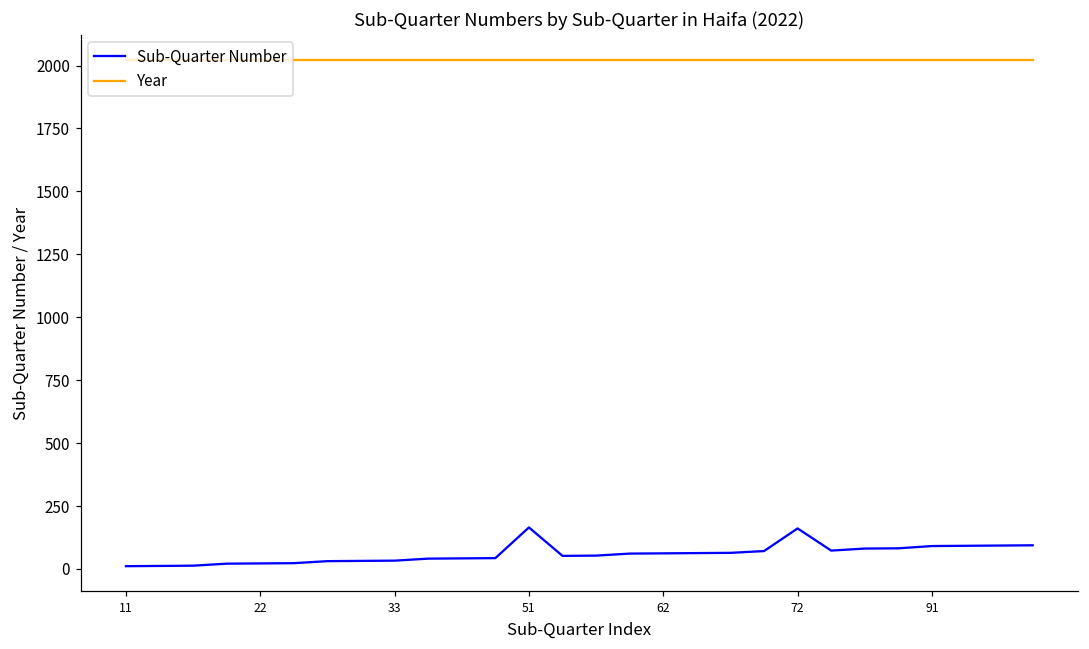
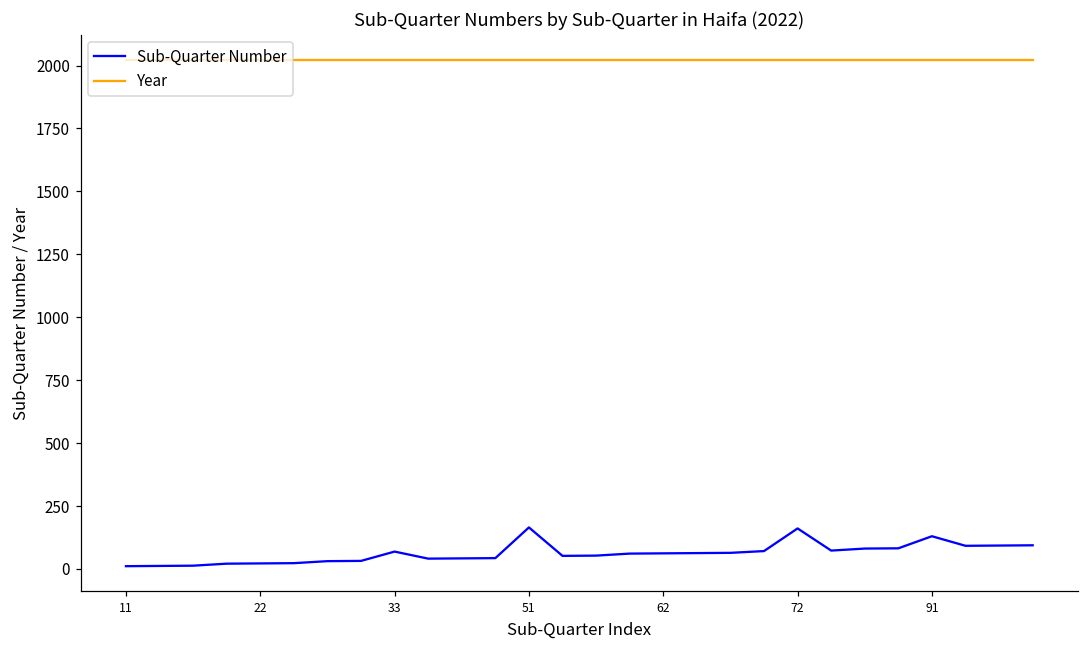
  {
    "Sub-Quarter Number": {
      "11": 10,
      "22": 20,
-     "33": 30,
+     "33": 70,
      "51": 170,
      "62": 60,
      "72": 160,
-     "91": 90
+     "91": 130
    },
    "Year": {
      "33": 2020,
      "51": 2020,
      "62": 2020,
      "72": 2020,
      "91": 2020
    }
  }
